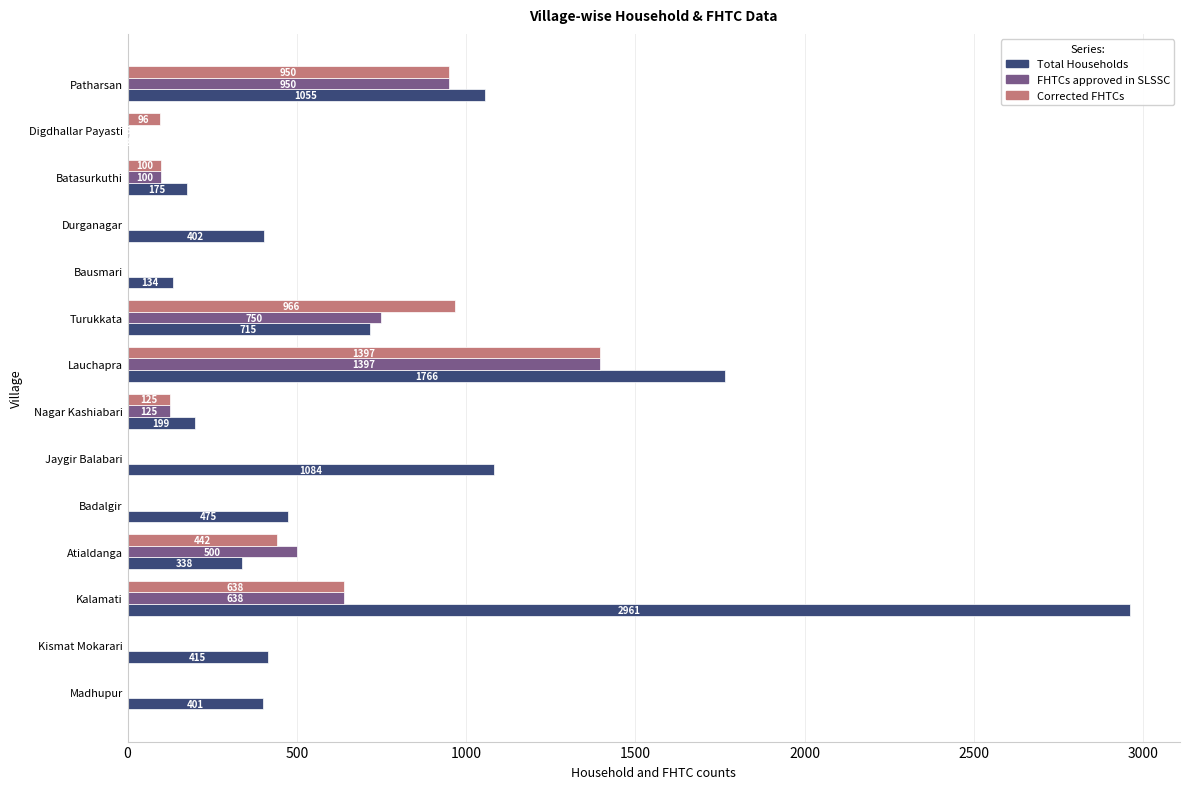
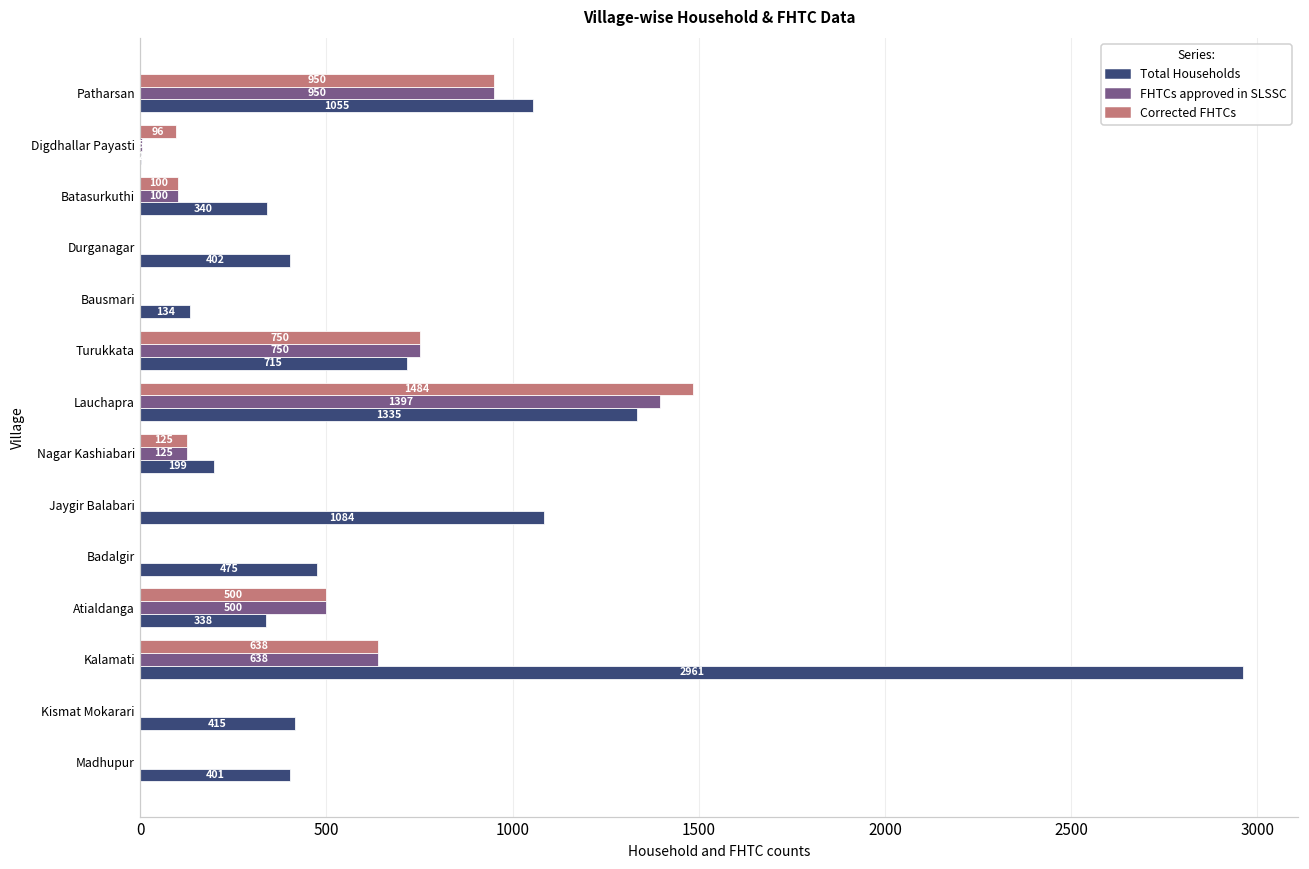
  {
    "Total Households": {
      "Patharsan": 1055,
-     "Batasurkuthi": 175,
+     "Batasurkuthi": 340,
      "Durganagar": 402,
      "Bausmari": 134,
      "Turukkata": 715,
-     "Lauchapra": 1766,
+     "Lauchapra": 1335,
      "Nagar Kashiabari": 199,
      "Jaygir Balabari": 1084,
      "Badalgir": 475,
      "Atialdanga": 338,
      "Kalamati": 2961,
      "Kismat Mokarari": 415,
      "Madhupur": 401
    },
    "FHTCs approved in SLSSC": {
      "Patharsan": 950,
      "Batasurkuthi": 100,
      "Turukkata": 750,
      "Lauchapra": 1397,
      "Nagar Kashiabari": 125,
      "Atialdanga": 500,
      "Kalamati": 638
    },
    "Corrected FHTCs": {
      "Patharsan": 950,
      "Digdhallar Payasti": 96,
      "Batasurkuthi": 100,
-     "Turukkata": 966,
-     "Lauchapra": 1397,
+     "Turukkata": 750,
+     "Lauchapra": 1484,
      "Nagar Kashiabari": 125,
-     "Atialdanga": 442,
+     "Atialdanga": 500,
      "Kalamati": 638
    }
  }
